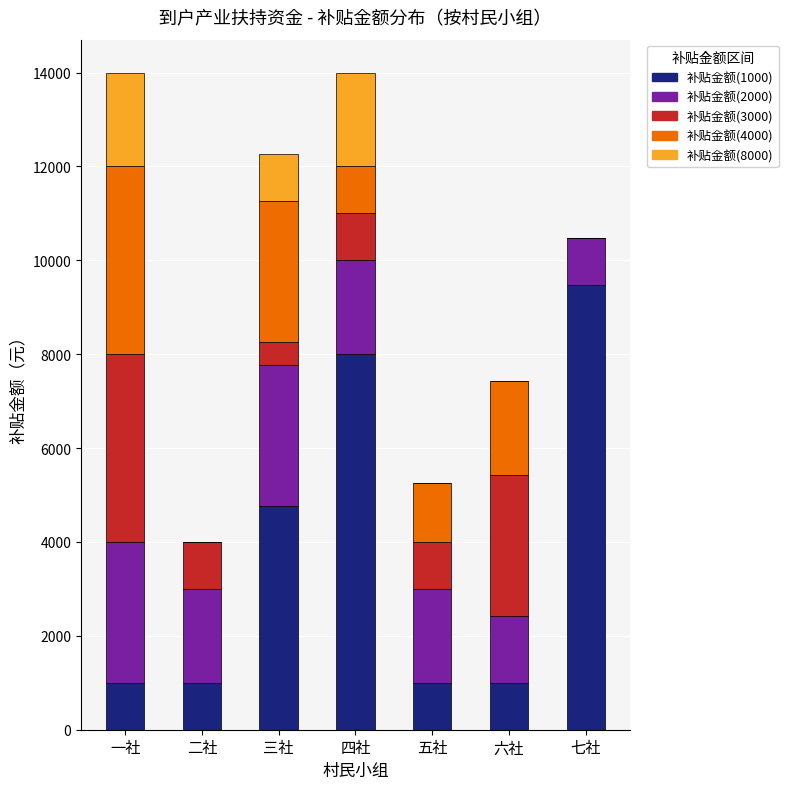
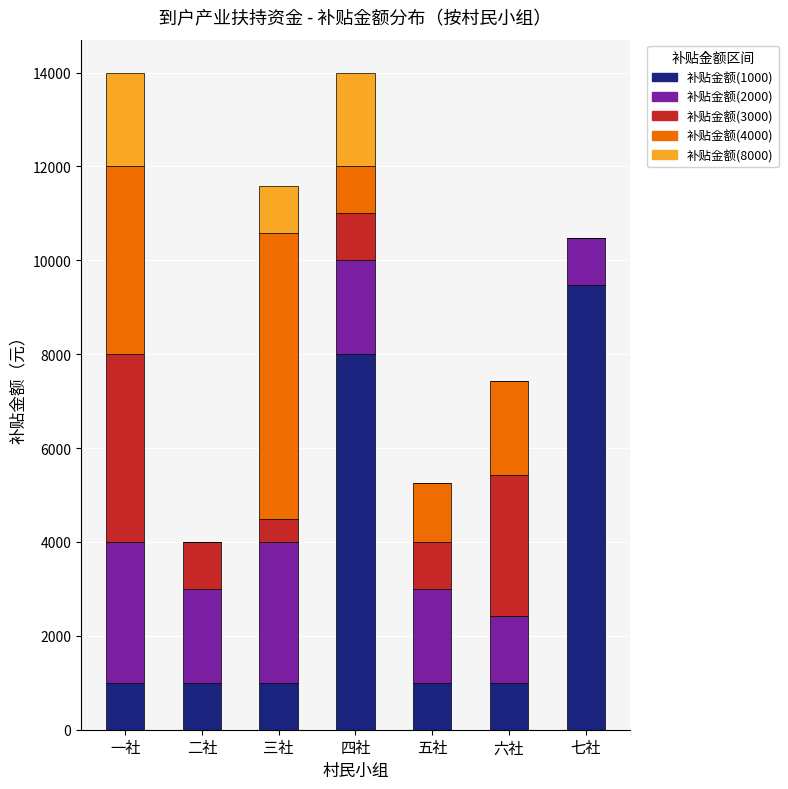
  {
    "补贴金额(1000)": {
      "一社": 1000,
      "二社": 1000,
-     "三社": 4800,
+     "三社": 1000,
      "四社": 8000,
      "五社": 1000,
      "六社": 1000,
      "七社": 9500
    },
    "补贴金额(2000)": {
      "一社": 3000,
      "二社": 2000,
      "三社": 3000,
      "四社": 2000,
      "五社": 2000,
      "六社": 1400,
      "七社": 1000
    },
    "补贴金额(3000)": {
      "一社": 4000,
      "二社": 1000,
      "三社": 500,
      "四社": 1000,
      "五社": 1000,
      "六社": 3000,
      "七社": 0
    },
    "补贴金额(4000)": {
      "一社": 4000,
      "二社": 0,
-     "三社": 3000,
+     "三社": 6100,
      "四社": 1000,
      "五社": 1300,
      "六社": 2000,
      "七社": 0
    },
    "补贴金额(8000)": {
      "一社": 2000,
      "二社": 0,
      "三社": 1000,
      "四社": 2000,
      "五社": 0,
      "六社": 0,
      "七社": 0
    }
  }
